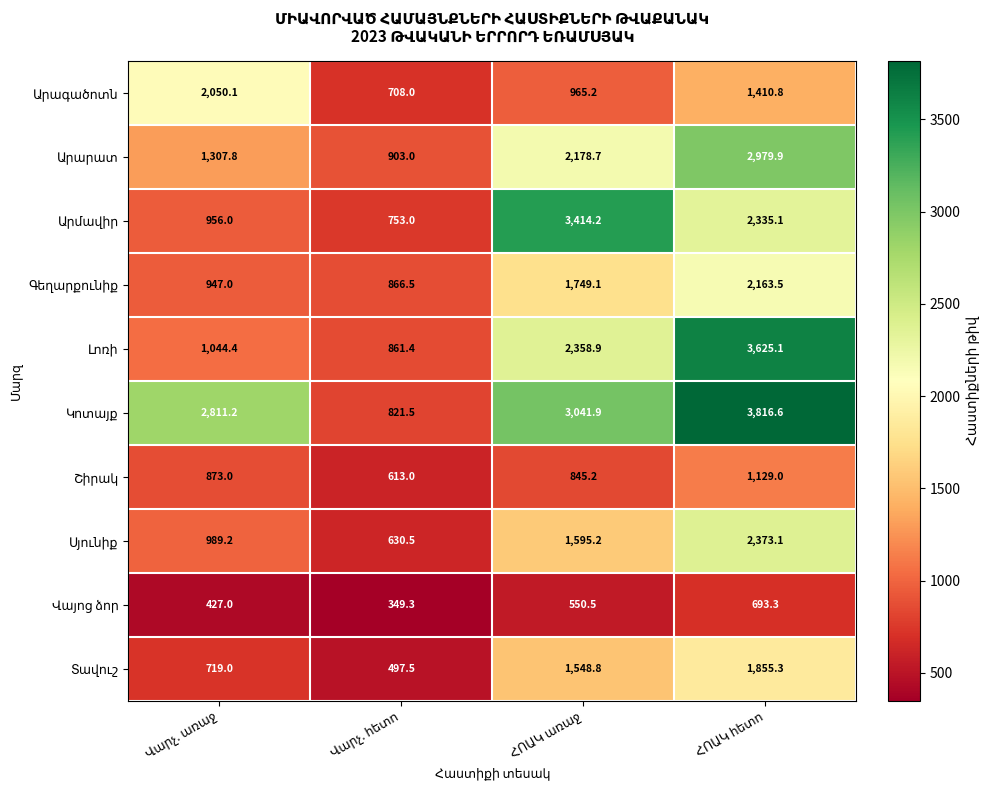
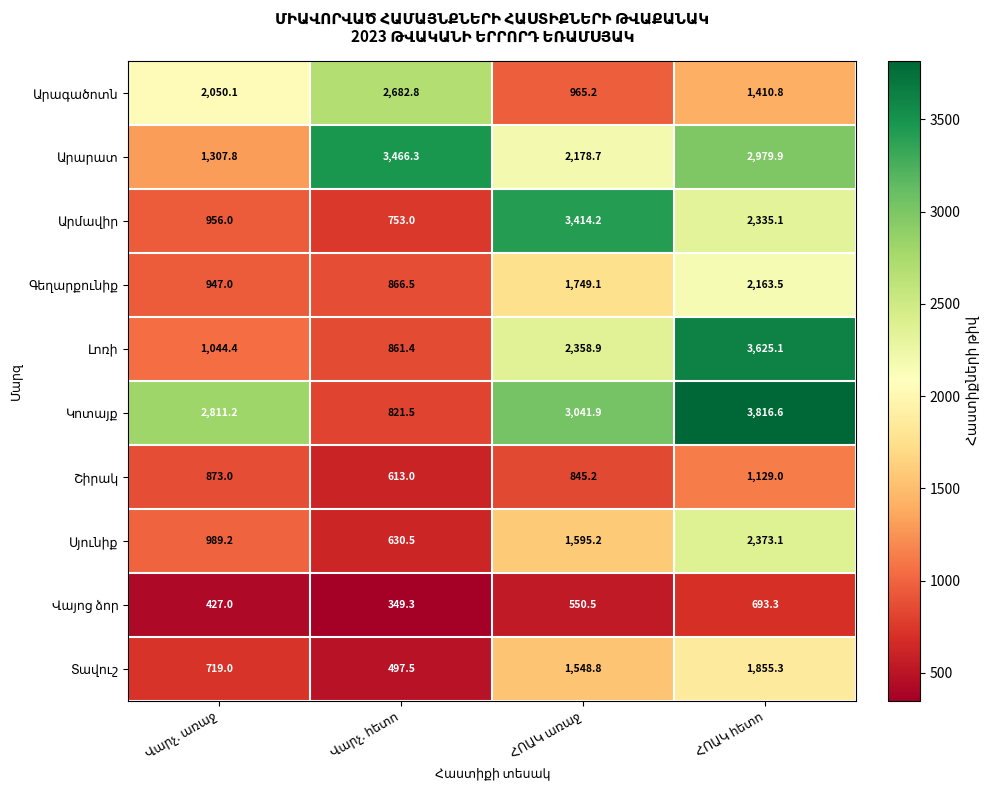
  {
    "Արագածոտն": {
      "Վարչ. առաջ": "2,050.1",
-     "Վարչ. հետո": "708.0",
+     "Վարչ. հետո": "2,682.8",
      "ՀՈԱԿ առաջ": "965.2",
      "ՀՈԱԿ հետո": "1,410.8"
    },
    "Արարատ": {
      "Վարչ. առաջ": "1,307.8",
-     "Վարչ. հետո": "903.0",
+     "Վարչ. հետո": "3,466.3",
      "ՀՈԱԿ առաջ": "2,178.7",
      "ՀՈԱԿ հետո": "2,979.9"
    },
    "Արմավիր": {
      "Վարչ. առաջ": "956.0",
      "Վարչ. հետո": "753.0",
      "ՀՈԱԿ առաջ": "3,414.2",
      "ՀՈԱԿ հետո": "2,335.1"
    },
    "Գեղարքունիք": {
      "Վարչ. առաջ": "947.0",
      "Վարչ. հետո": "866.5",
      "ՀՈԱԿ առաջ": "1,749.1",
      "ՀՈԱԿ հետո": "2,163.5"
    },
    "Լոռի": {
      "Վարչ. առաջ": "1,044.4",
      "Վարչ. հետո": "861.4",
      "ՀՈԱԿ առաջ": "2,358.9",
      "ՀՈԱԿ հետո": "3,625.1"
    },
    "Կոտայք": {
      "Վարչ. առաջ": "2,811.2",
      "Վարչ. հետո": "821.5",
      "ՀՈԱԿ առաջ": "3,041.9",
      "ՀՈԱԿ հետո": "3,816.6"
    },
    "Շիրակ": {
      "Վարչ. առաջ": "873.0",
      "Վարչ. հետո": "613.0",
      "ՀՈԱԿ առաջ": "845.2",
      "ՀՈԱԿ հետո": "1,129.0"
    },
    "Սյունիք": {
      "Վարչ. առաջ": "989.2",
      "Վարչ. հետո": "630.5",
      "ՀՈԱԿ առաջ": "1,595.2",
      "ՀՈԱԿ հետո": "2,373.1"
    },
    "Վայոց ձոր": {
      "Վարչ. առաջ": "427.0",
      "Վարչ. հետո": "349.3",
      "ՀՈԱԿ առաջ": "550.5",
      "ՀՈԱԿ հետո": "693.3"
    },
    "Տավուշ": {
      "Վարչ. առաջ": "719.0",
      "Վարչ. հետո": "497.5",
      "ՀՈԱԿ առաջ": "1,548.8",
      "ՀՈԱԿ հետո": "1,855.3"
    }
  }
